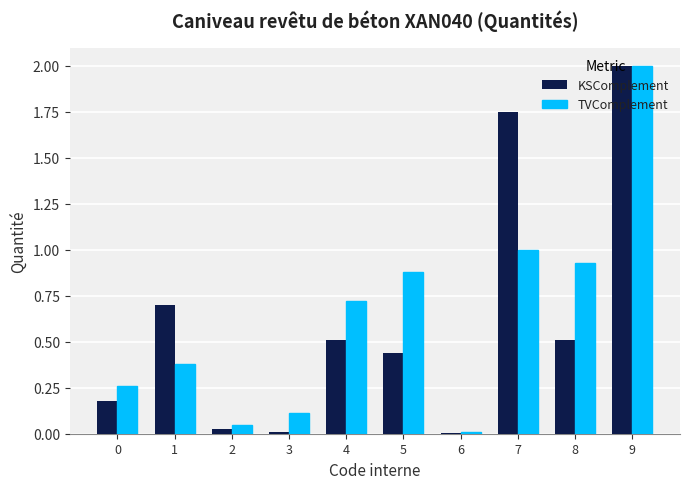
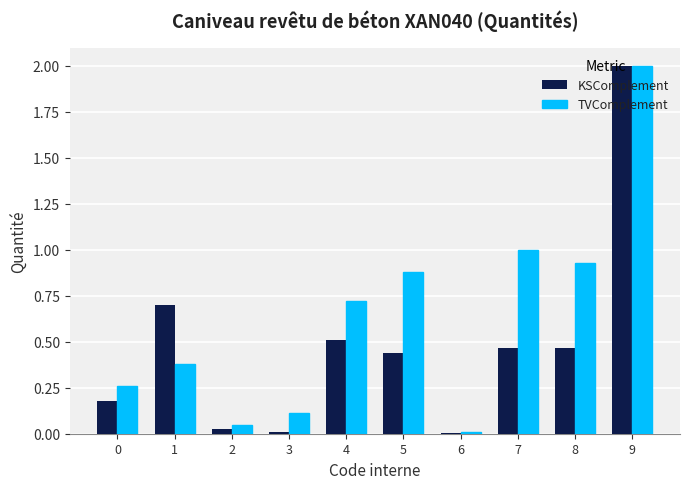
  {
    "KSComplement": {
      "0": 0.18,
      "1": 0.70,
      "2": 0.03,
      "4": 0.51,
      "5": 0.44,
-     "7": 1.75,
-     "8": 0.51,
+     "7": 0.46,
+     "8": 0.46,
      "9": 2.00
    },
    "TVComplement": {
      "0": 0.26,
      "1": 0.38,
      "2": 0.05,
      "3": 0.11,
      "4": 0.72,
      "5": 0.88,
      "7": 1.00,
      "8": 0.93,
      "9": 2.00
    }
  }
